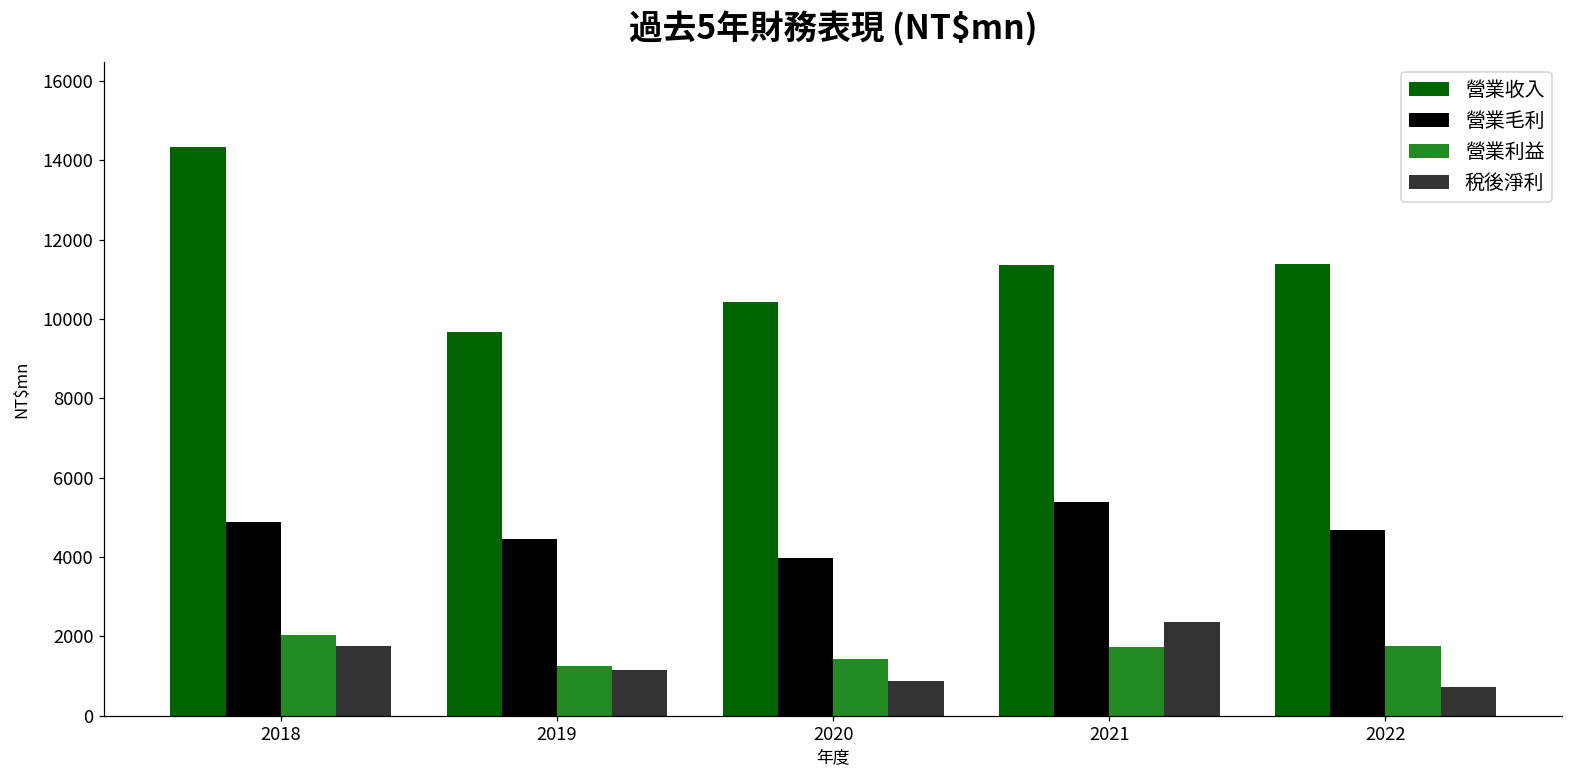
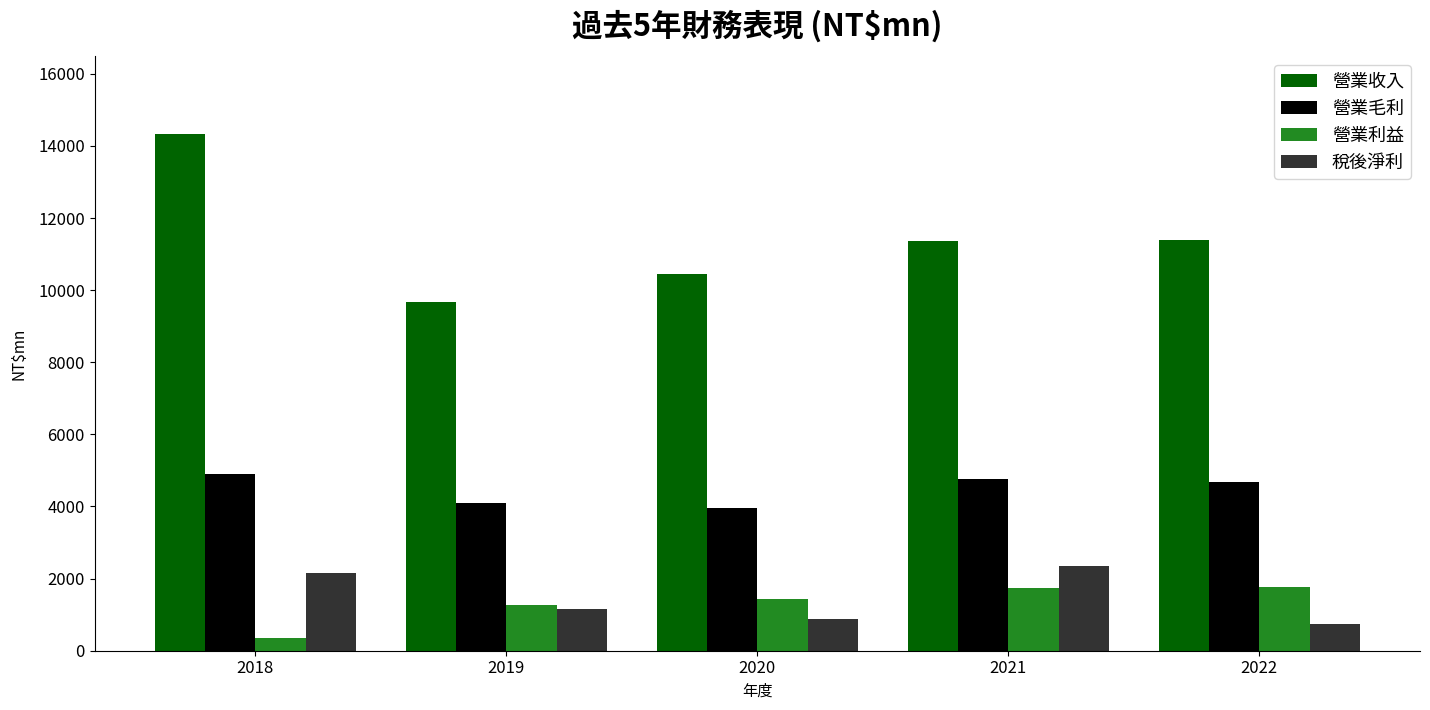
  {
    "營業收入": {
      "2018": 14300,
      "2019": 9700,
      "2020": 10400,
      "2021": 11400,
      "2022": 11400
    },
    "營業毛利": {
      "2018": 4900,
-     "2019": 4500,
+     "2019": 4100,
      "2020": 4000,
-     "2021": 5400,
+     "2021": 4800,
      "2022": 4700
    },
    "營業利益": {
-     "2018": 2000,
+     "2018": 400,
      "2019": 1300,
      "2020": 1400,
      "2021": 1700,
      "2022": 1800
    },
    "稅後淨利": {
-     "2018": 1800,
+     "2018": 2100,
      "2019": 1200,
      "2020": 900,
      "2021": 2400,
      "2022": 700
    }
  }
